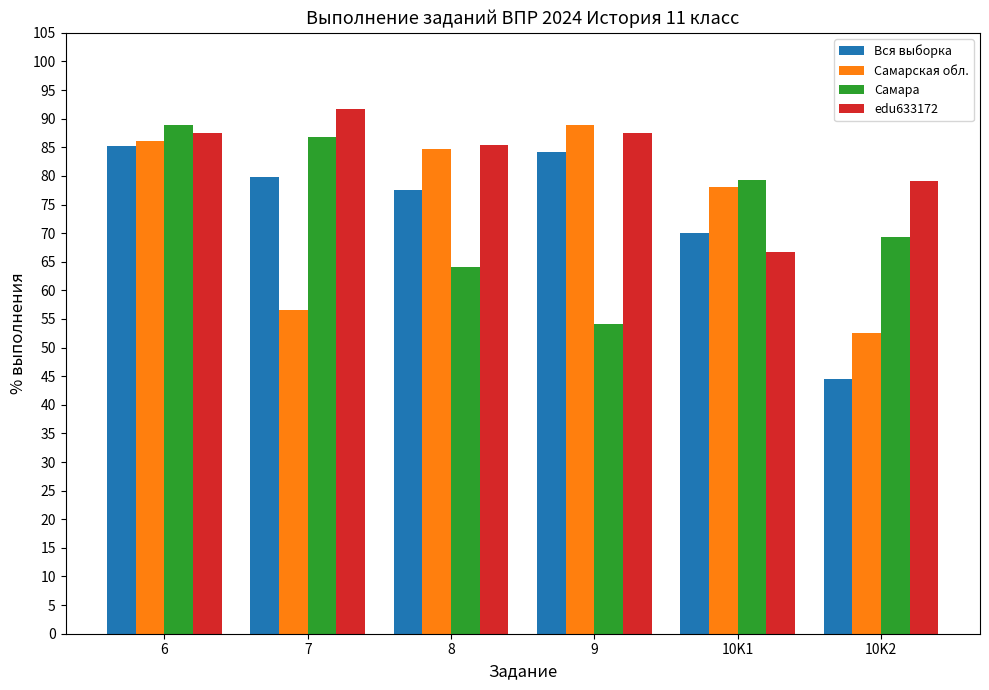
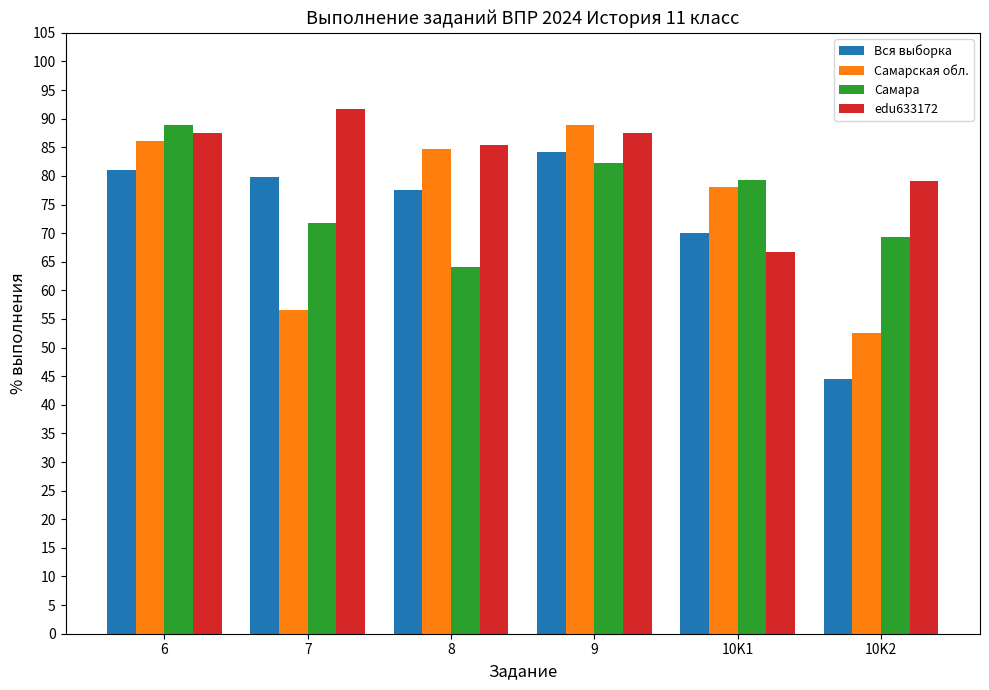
  {
    "Вся выборка": {
-     "6": 85,
+     "6": 81,
      "7": 80,
      "8": 77,
      "9": 84,
      "10K1": 70,
      "10K2": 44
    },
    "Самарская обл.": {
      "6": 86,
      "7": 57,
      "8": 85,
      "9": 89,
      "10K1": 78,
      "10K2": 52
    },
    "Самара": {
      "6": 89,
-     "7": 87,
+     "7": 72,
      "8": 64,
-     "9": 54,
+     "9": 82,
      "10K1": 79,
      "10K2": 69
    },
    "edu633172": {
      "6": 88,
      "7": 92,
      "8": 85,
      "9": 88,
      "10K1": 67,
      "10K2": 79
    }
  }
